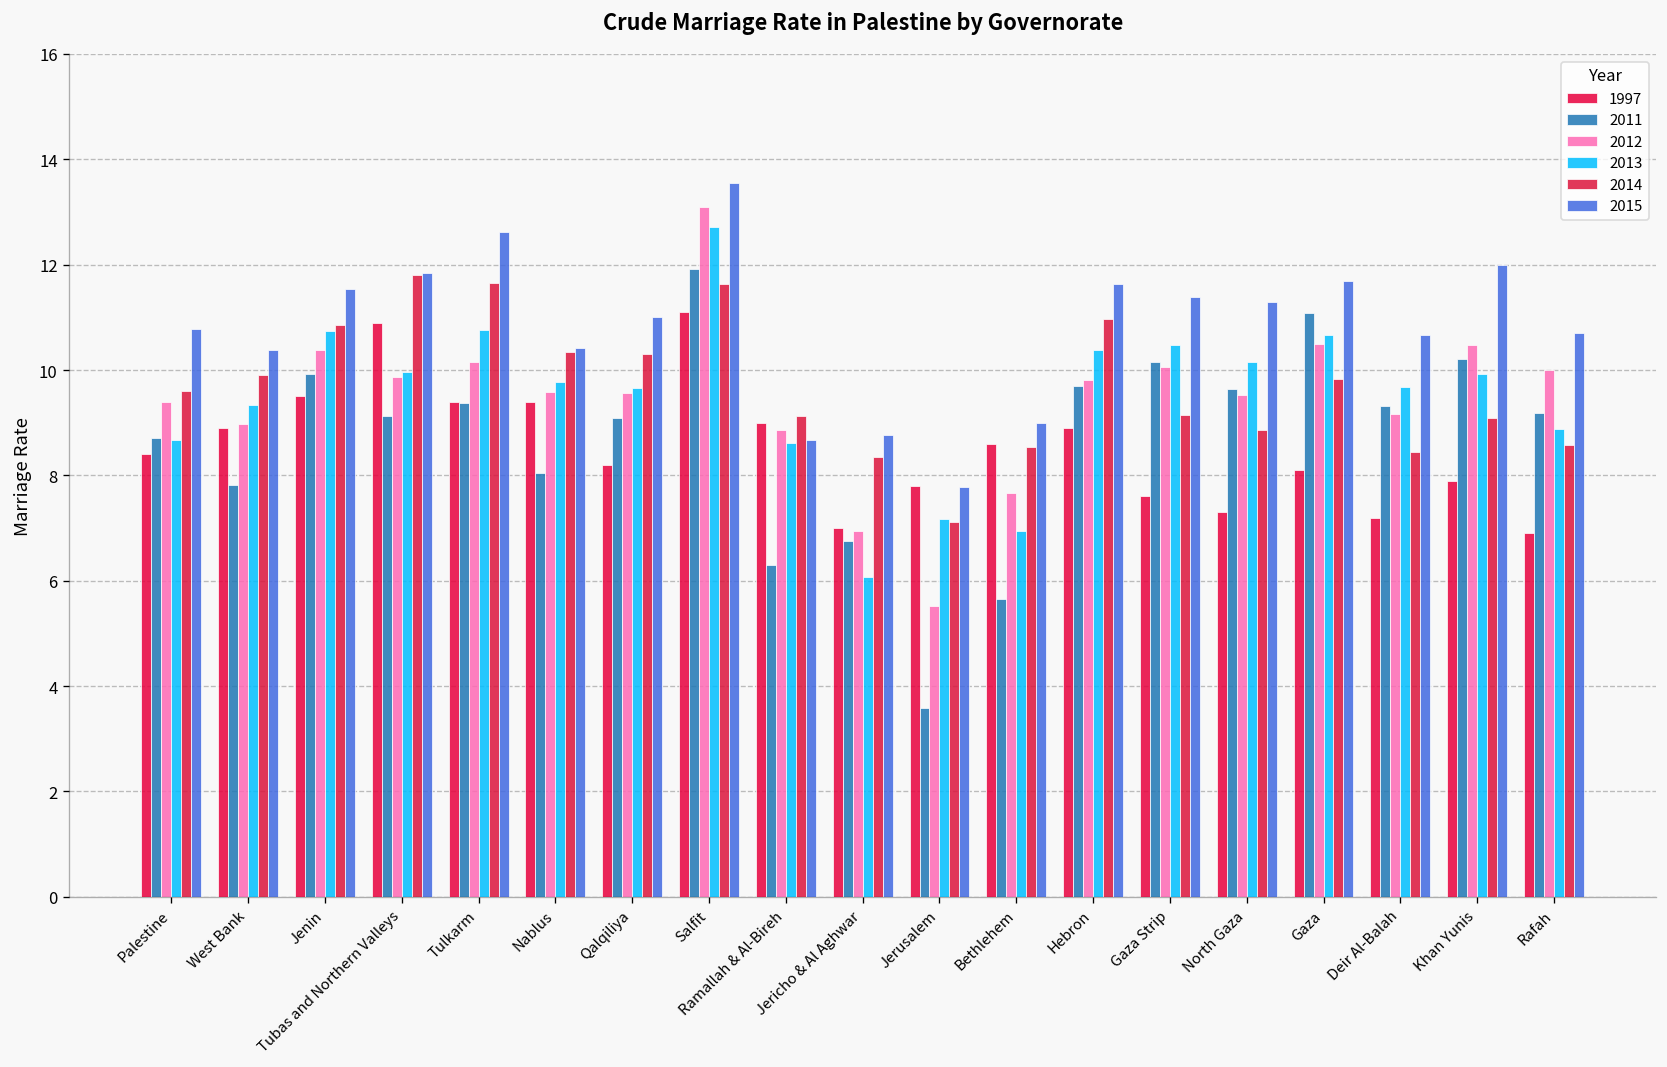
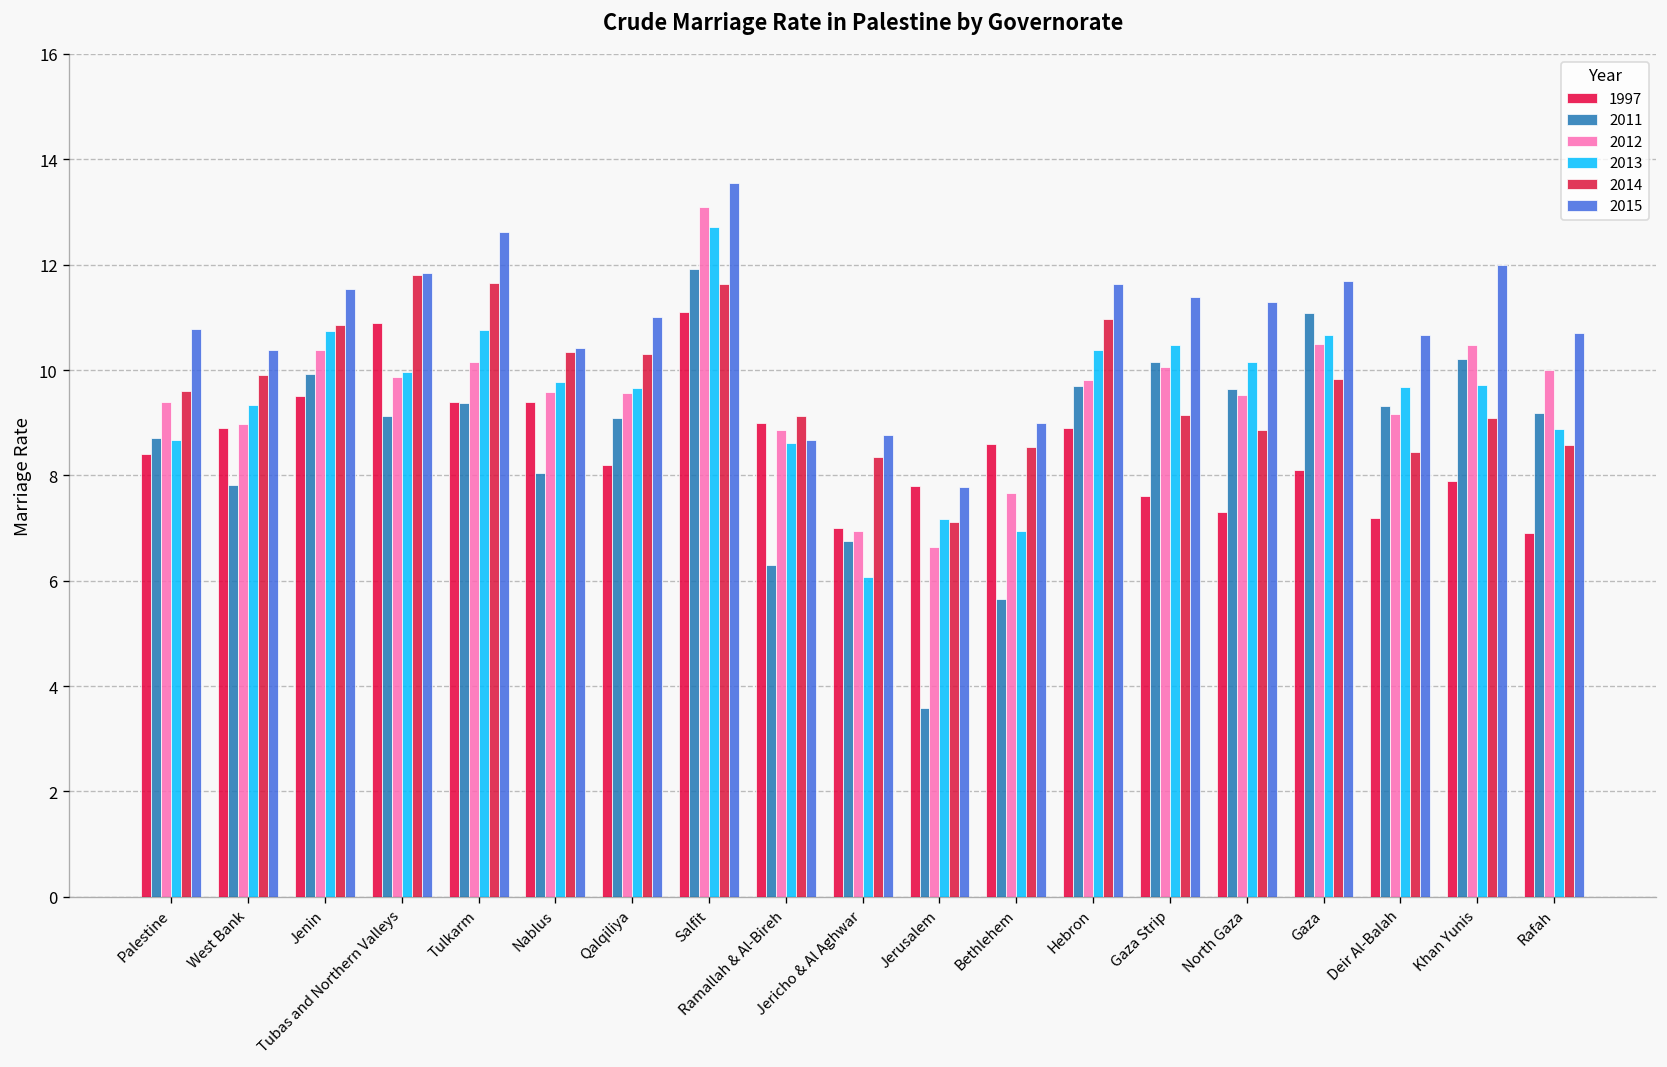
  {
    "2012": {
      "Palestine": 9.4,
      "West Bank": 9.0,
      "Jenin": 10.4,
      "Tubas and Northern Valleys": 9.9,
      "Tulkarm": 10.2,
      "Nablus": 9.6,
      "Qalqiliya": 9.6,
      "Salfit": 13.1,
      "Ramallah & Al-Bireh": 8.9,
      "Jericho & Al Aghwar": 7.0,
-     "Jerusalem": 5.5,
+     "Jerusalem": 6.7,
      "Bethlehem": 7.7,
      "Hebron": 9.8,
      "Gaza Strip": 10.1,
      "North Gaza": 9.5,
      "Gaza": 10.5,
      "Deir Al-Balah": 9.2,
      "Khan Yunis": 10.5,
      "Rafah": 10.0
    },
    "2013": {
      "Palestine": 8.7,
      "West Bank": 9.3,
      "Jenin": 10.7,
      "Tubas and Northern Valleys": 10.0,
      "Tulkarm": 10.8,
      "Nablus": 9.8,
      "Qalqiliya": 9.7,
      "Salfit": 12.7,
      "Ramallah & Al-Bireh": 8.6,
      "Jericho & Al Aghwar": 6.1,
      "Jerusalem": 7.2,
      "Bethlehem": 7.0,
      "Hebron": 10.4,
      "Gaza Strip": 10.5,
      "North Gaza": 10.2,
      "Gaza": 10.7,
      "Deir Al-Balah": 9.7,
-     "Khan Yunis": 9.9,
+     "Khan Yunis": 9.7,
      "Rafah": 8.9
    }
  }
